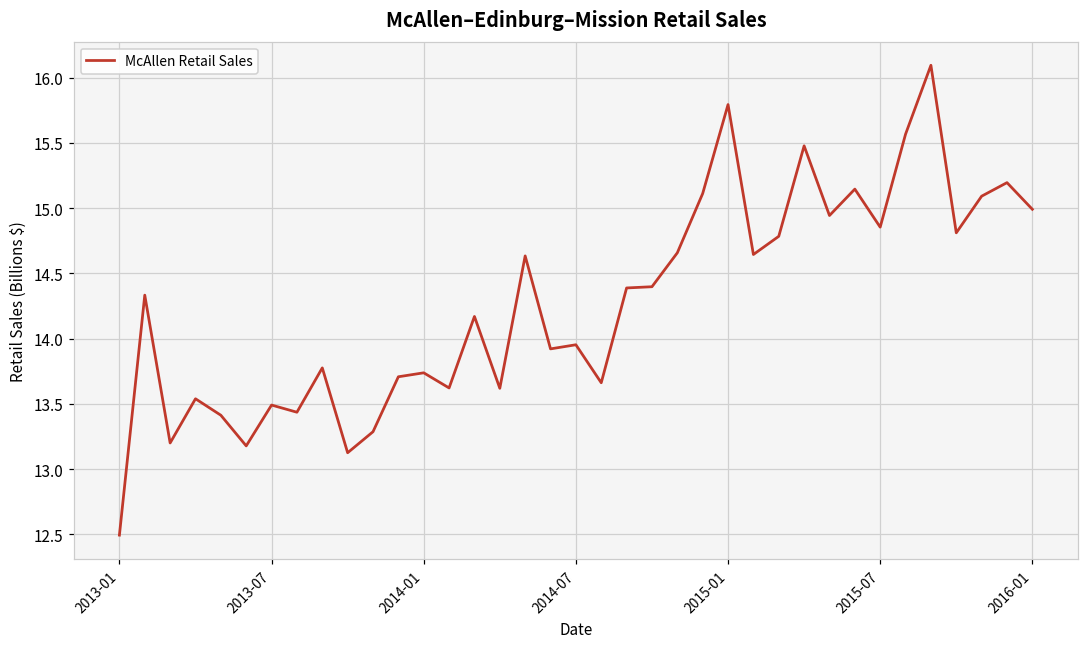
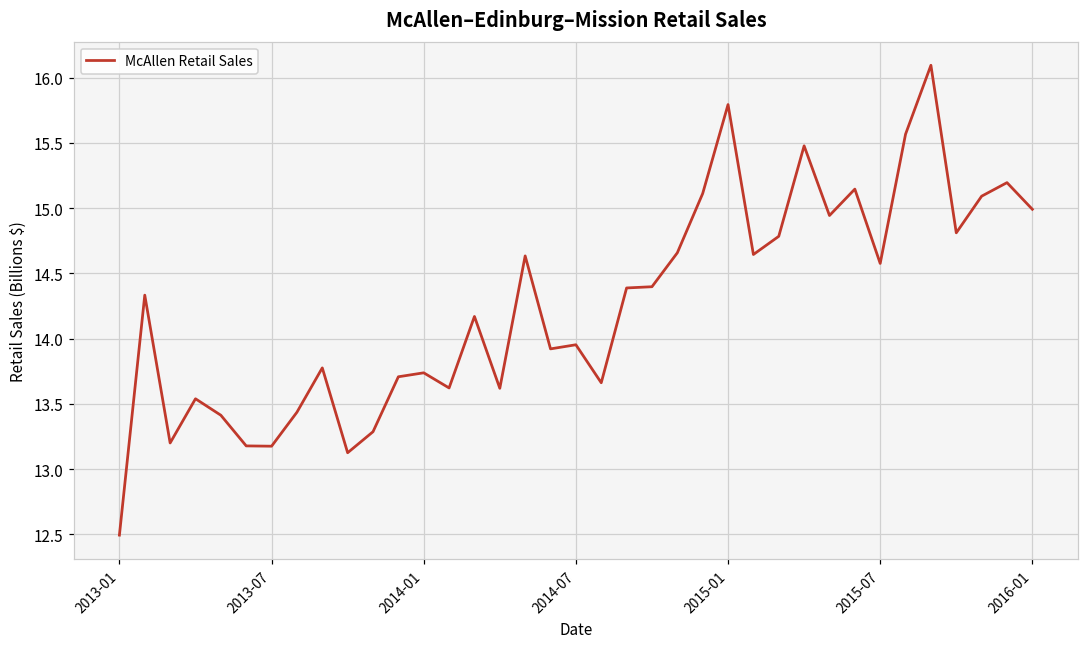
  {
    "2013-01": 12.49,
-   "2013-07": 13.49,
+   "2013-07": 13.18,
    "2014-01": 13.74,
    "2014-07": 13.95,
    "2015-01": 15.79,
-   "2015-07": 14.85,
+   "2015-07": 14.58,
    "2016-01": 14.99
  }
